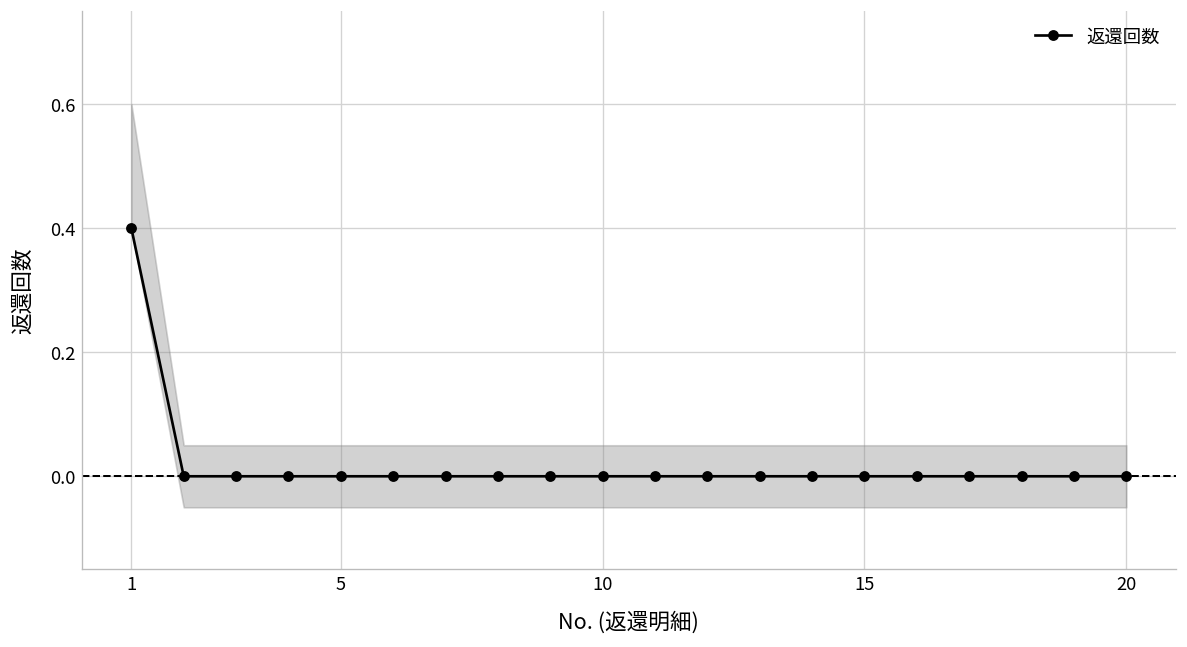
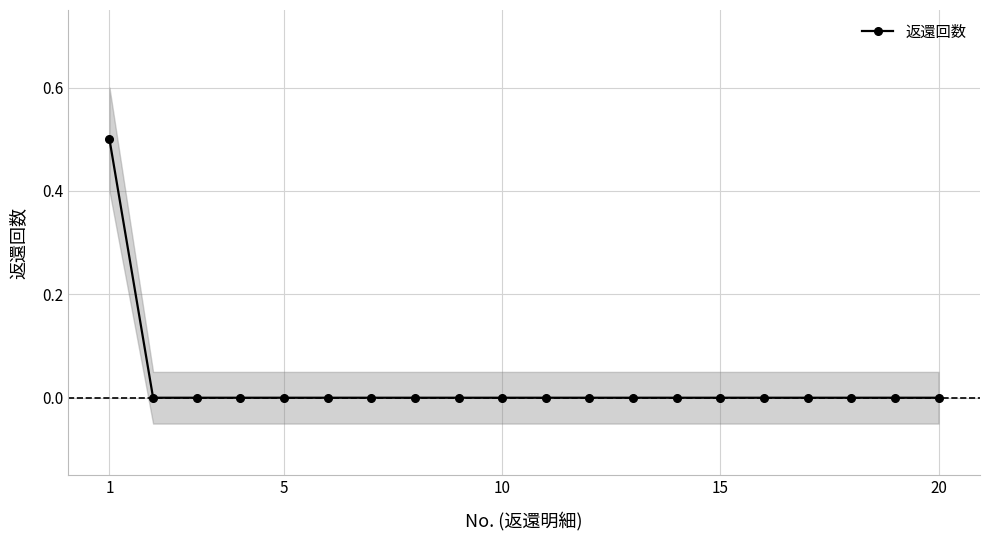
  {
    "返還回数": {
-     "1": 0.4,
+     "1": 0.5,
      "5": 0.0,
      "10": 0.0,
      "15": 0.0,
      "20": 0.0
    }
  }
